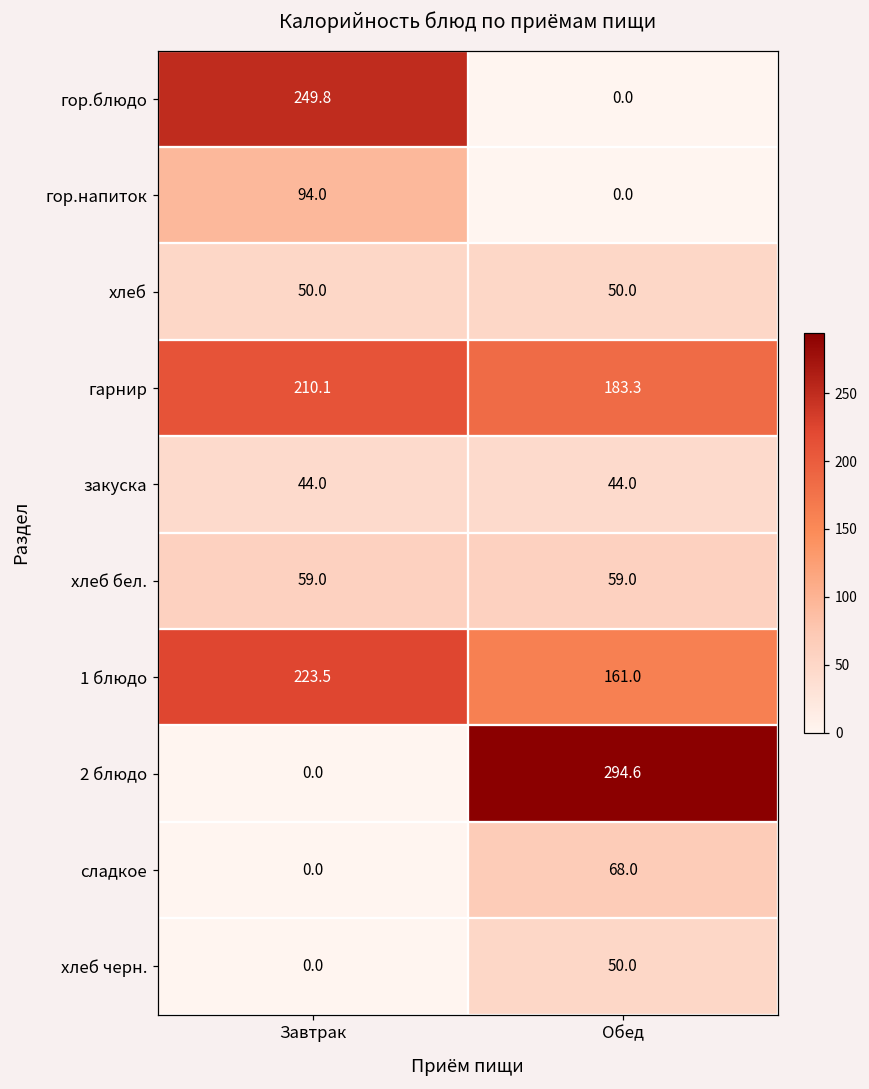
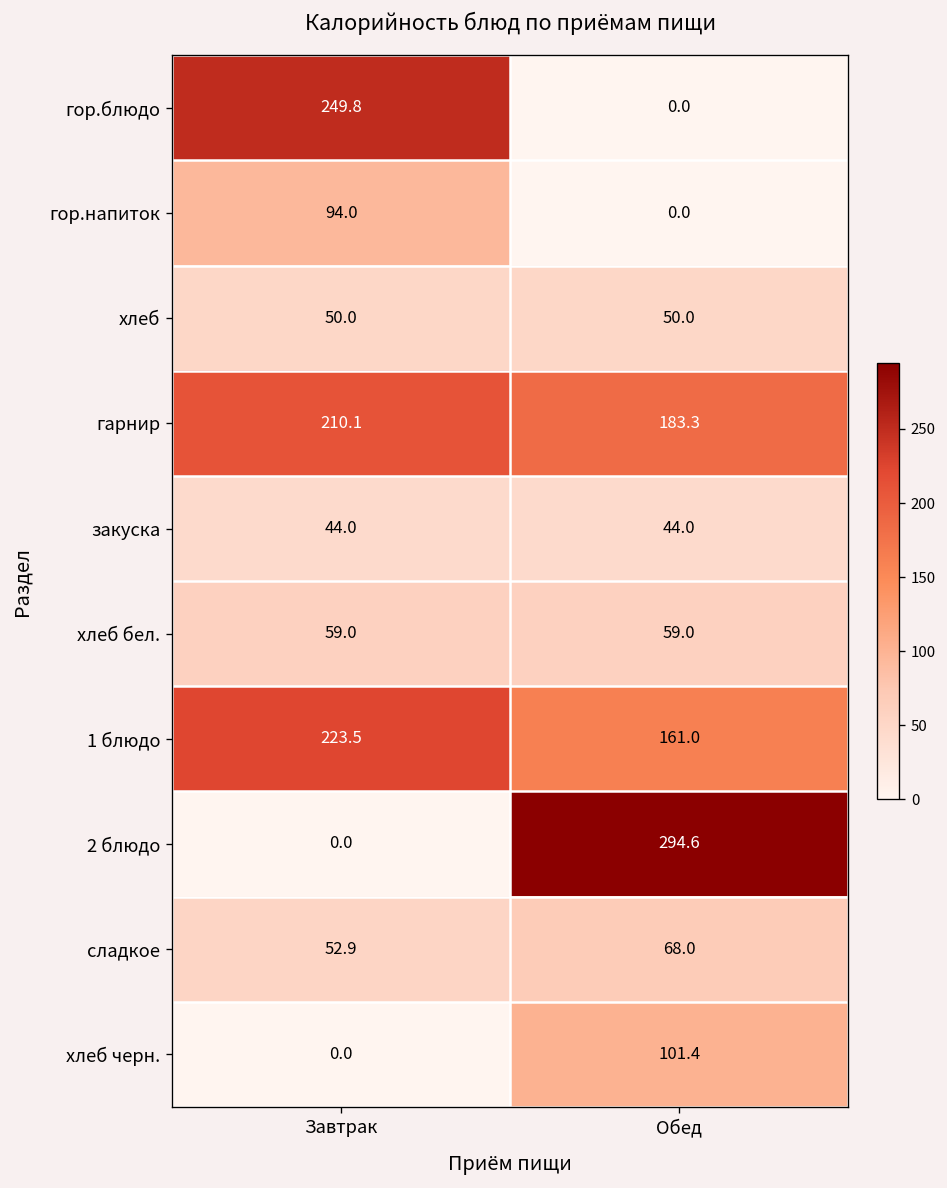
  {
    "гор.блюдо": {
      "Завтрак": 249.8,
      "Обед": 0.0
    },
    "гор.напиток": {
      "Завтрак": 94.0,
      "Обед": 0.0
    },
    "хлеб": {
      "Завтрак": 50.0,
      "Обед": 50.0
    },
    "гарнир": {
      "Завтрак": 210.1,
      "Обед": 183.3
    },
    "закуска": {
      "Завтрак": 44.0,
      "Обед": 44.0
    },
    "хлеб бел.": {
      "Завтрак": 59.0,
      "Обед": 59.0
    },
    "1 блюдо": {
      "Завтрак": 223.5,
      "Обед": 161.0
    },
    "2 блюдо": {
      "Завтрак": 0.0,
      "Обед": 294.6
    },
    "сладкое": {
-     "Завтрак": 0.0,
+     "Завтрак": 52.9,
      "Обед": 68.0
    },
    "хлеб черн.": {
      "Завтрак": 0.0,
-     "Обед": 50.0
+     "Обед": 101.4
    }
  }
